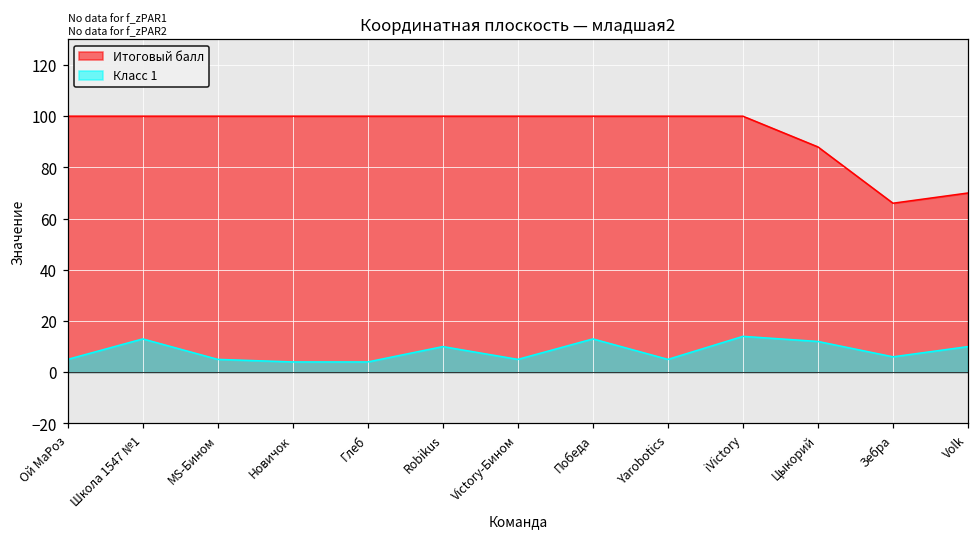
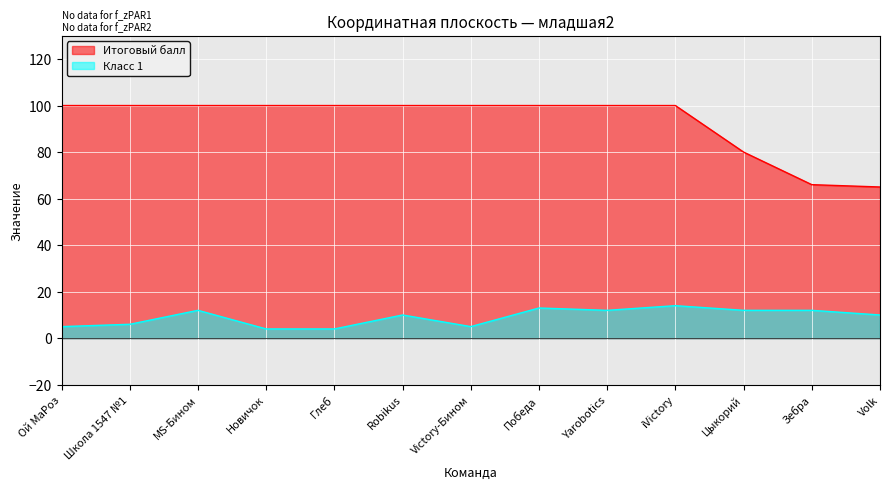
  {
    "Итоговый балл": {
      "Ой МаРоз": 100,
      "Школа 1547 №1": 100,
      "MS-Бином": 100,
      "Новичок": 100,
      "Глеб": 100,
      "Robikus": 100,
      "Victory-Бином": 100,
      "Победа": 100,
      "Yarobotics": 100,
      "iVictory": 100,
-     "Цыкорий": 88,
+     "Цыкорий": 80,
      "Зебра": 66,
-     "Volk": 70
+     "Volk": 65
    },
    "Класс 1": {
      "Ой МаРоз": 5,
-     "Школа 1547 №1": 13,
-     "MS-Бином": 5,
+     "Школа 1547 №1": 6,
+     "MS-Бином": 12,
      "Новичок": 4,
      "Глеб": 4,
      "Robikus": 10,
      "Victory-Бином": 5,
      "Победа": 13,
-     "Yarobotics": 5,
+     "Yarobotics": 12,
      "iVictory": 14,
      "Цыкорий": 12,
-     "Зебра": 6,
+     "Зебра": 12,
      "Volk": 10
    }
  }
